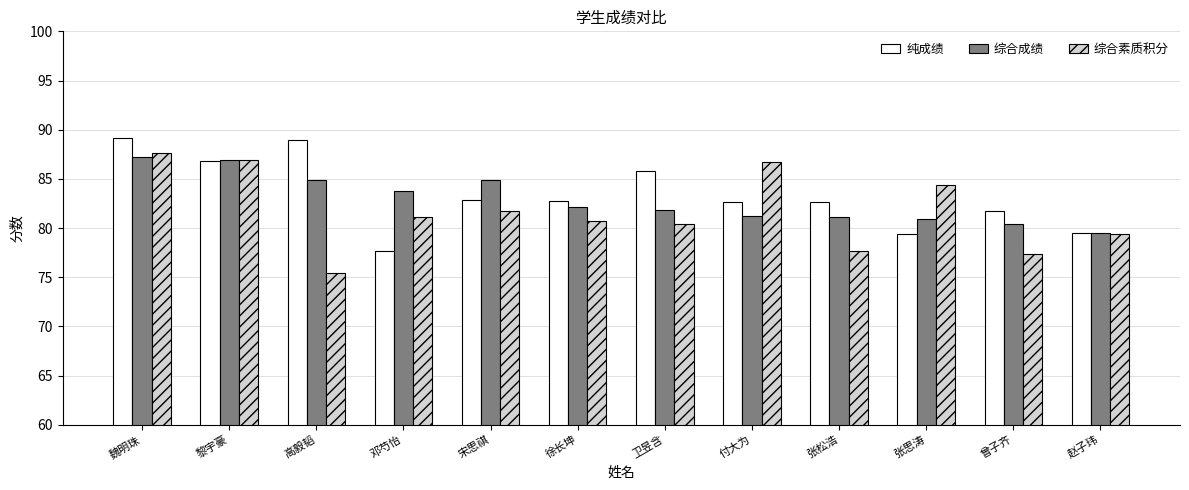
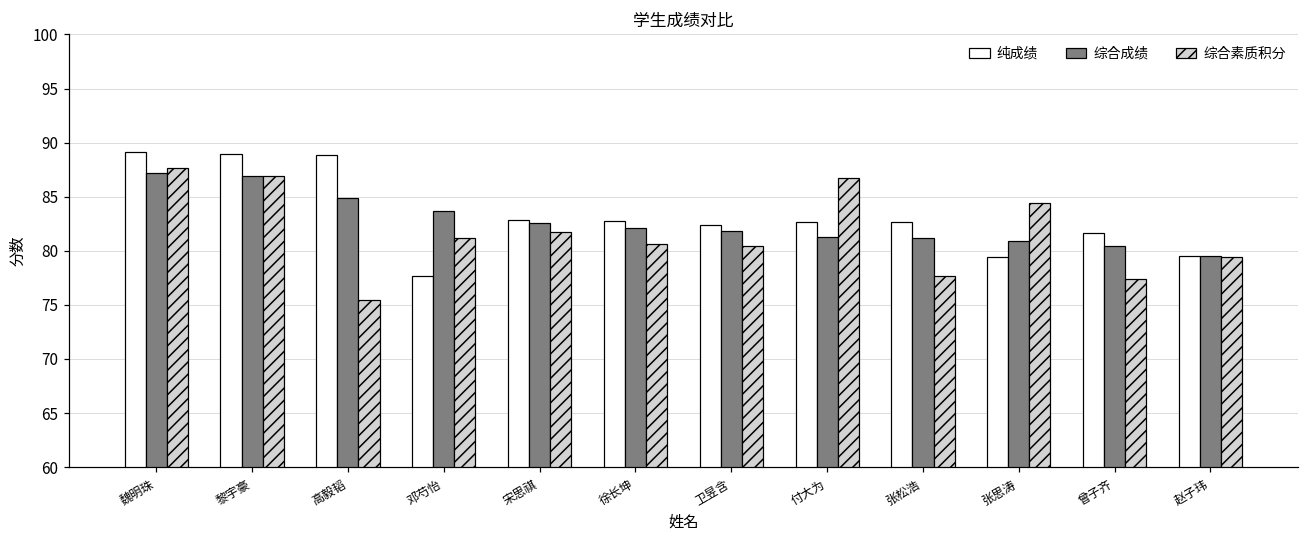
  {
    "纯成绩": {
      "魏明珠": 89,
-     "黎宇豪": 87,
+     "黎宇豪": 89,
      "高毅韬": 89,
      "邓芍怡": 78,
      "宋思祺": 83,
      "徐长坤": 83,
-     "卫昱含": 86,
+     "卫昱含": 82,
      "付大为": 83,
      "张松浩": 83,
      "张思涛": 79,
      "曾子齐": 82,
      "赵子玮": 80
    },
    "综合成绩": {
      "魏明珠": 87,
      "黎宇豪": 87,
      "高毅韬": 85,
      "邓芍怡": 84,
-     "宋思祺": 85,
+     "宋思祺": 83,
      "徐长坤": 82,
      "卫昱含": 82,
      "付大为": 81,
      "张松浩": 81,
      "张思涛": 81,
      "曾子齐": 80,
      "赵子玮": 79
    },
    "综合素质积分": {
      "魏明珠": 88,
      "黎宇豪": 87,
      "高毅韬": 75,
      "邓芍怡": 81,
      "宋思祺": 82,
      "徐长坤": 81,
      "卫昱含": 80,
      "付大为": 87,
      "张松浩": 78,
      "张思涛": 84,
      "曾子齐": 77,
      "赵子玮": 79
    }
  }
